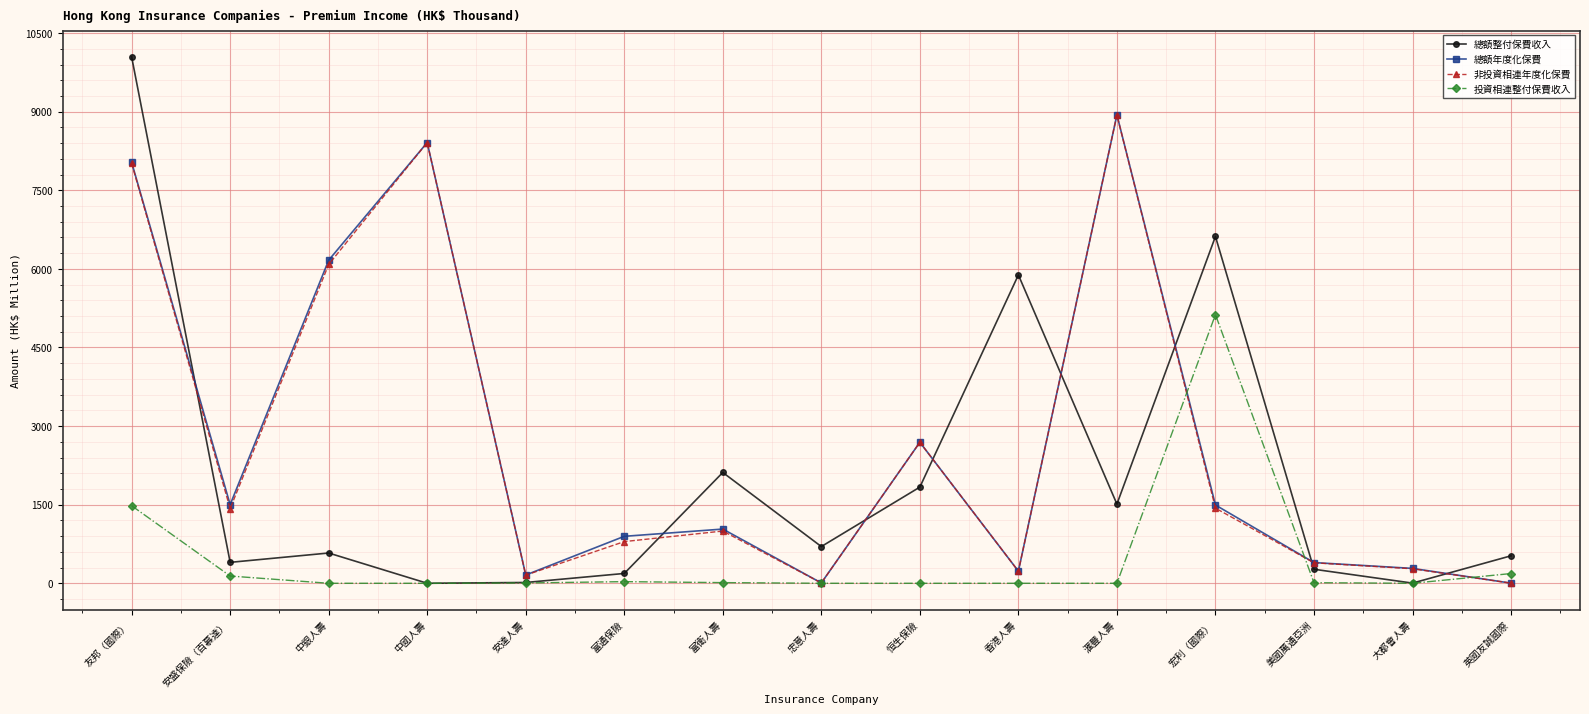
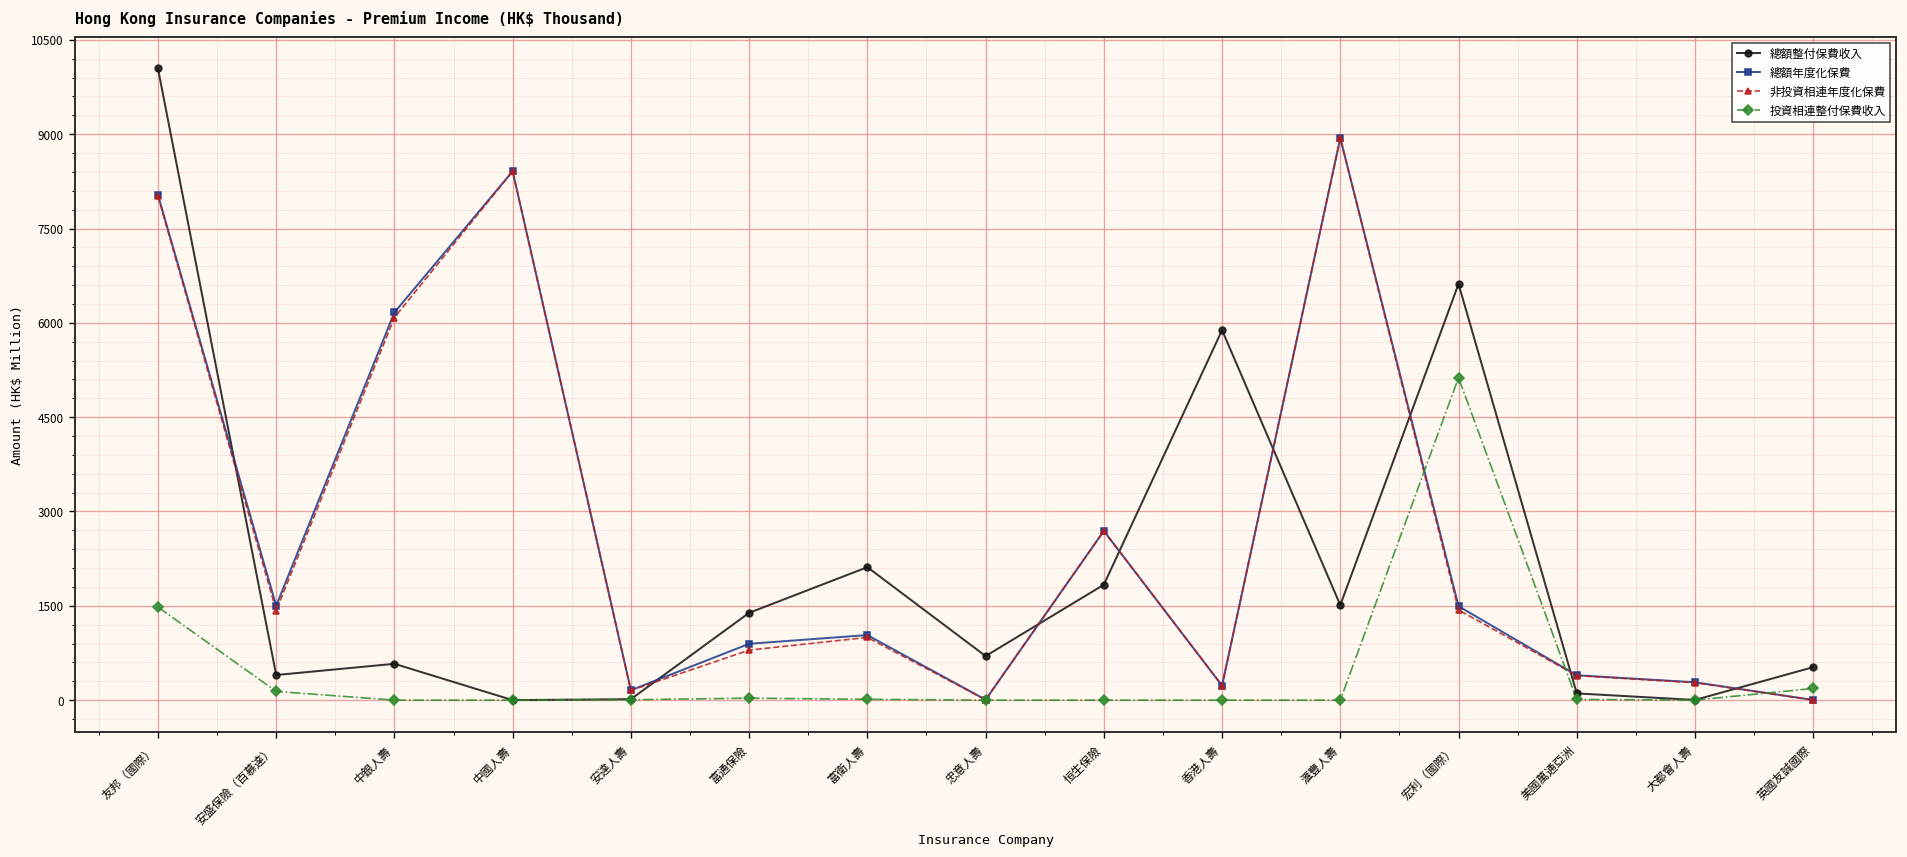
  {
    "總額整付保費收入": {
      "友邦（國際）": 10000,
      "安盛保險（百慕達）": 400,
      "中銀人壽": 600,
-     "富通保險": 200,
+     "富通保險": 1400,
      "富衛人壽": 2100,
      "忠意人壽": 700,
      "恒生保險": 1800,
      "香港人壽": 5900,
      "滙豐人壽": 1500,
      "宏利（國際）": 6600,
-     "美國萬通亞洲": 300,
+     "美國萬通亞洲": 100,
      "英國友誠國際": 500
    },
    "總額年度化保費": {
      "安盛保險（百慕達）": 1500,
      "中銀人壽": 6200,
      "富通保險": 900,
      "宏利（國際）": 1500
    },
    "非投資相連年度化保費": {
      "安盛保險（百慕達）": 1400,
      "中銀人壽": 6100,
      "富通保險": 800,
      "宏利（國際）": 1400
    },
    "投資相連整付保費收入": {
      "友邦（國際）": 1500,
      "安盛保險（百慕達）": 100,
      "中銀人壽": 0,
      "富通保險": 0,
      "富衛人壽": 0,
      "恒生保險": 0,
      "香港人壽": 0,
      "滙豐人壽": 0,
      "宏利（國際）": 5100,
      "美國萬通亞洲": 0,
      "英國友誠國際": 200
    }
  }
